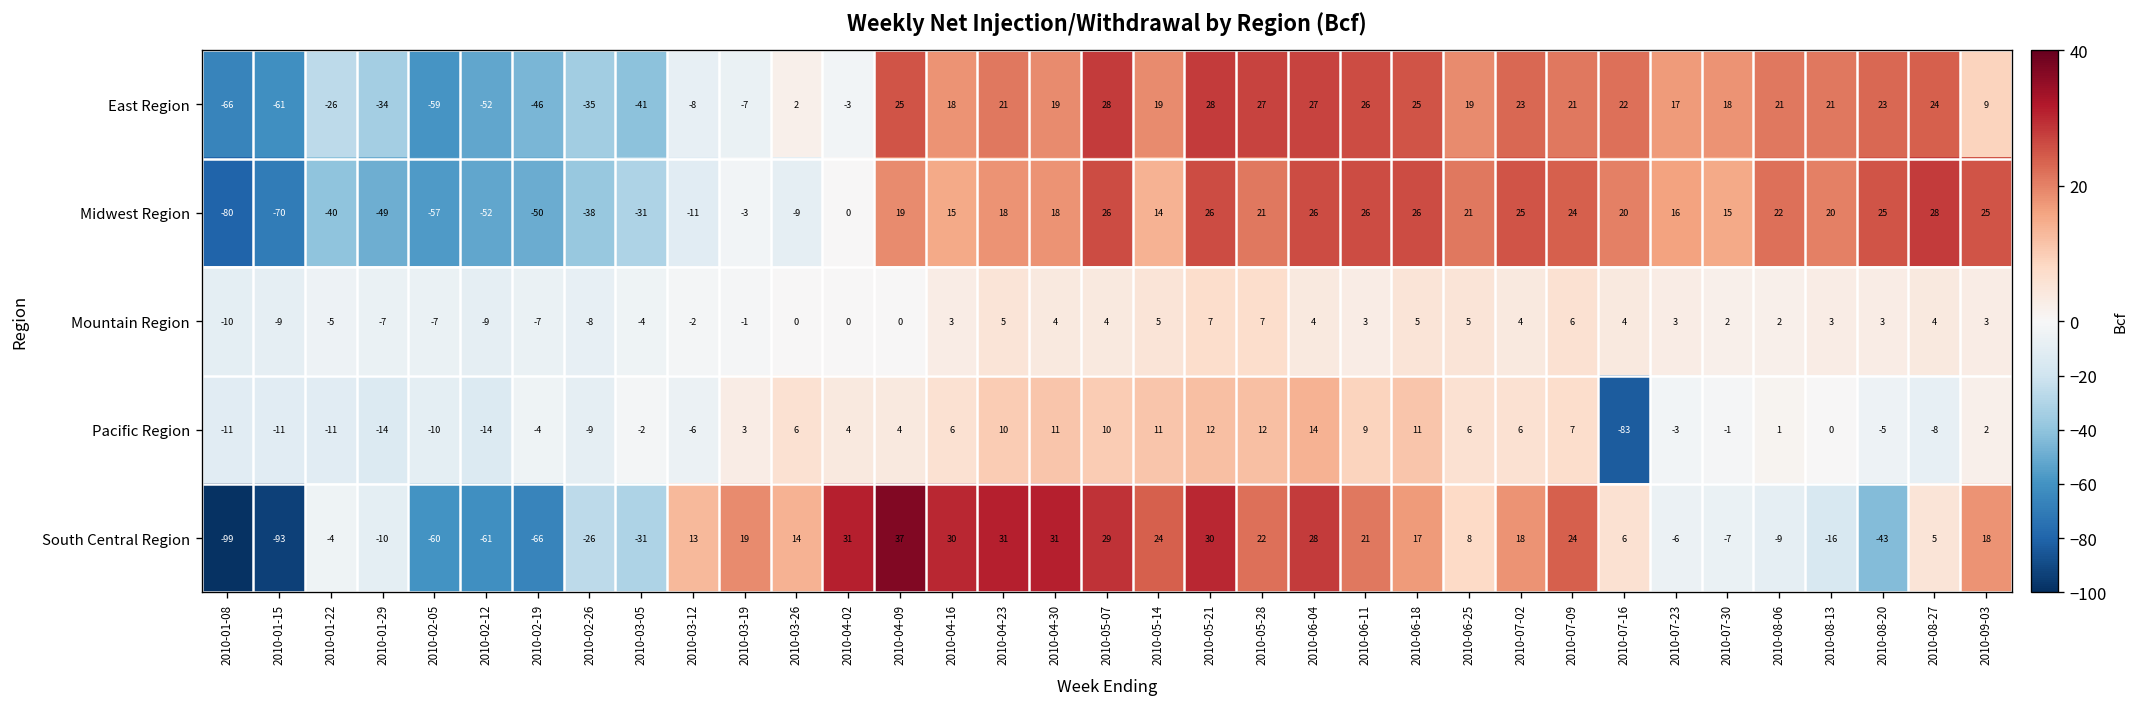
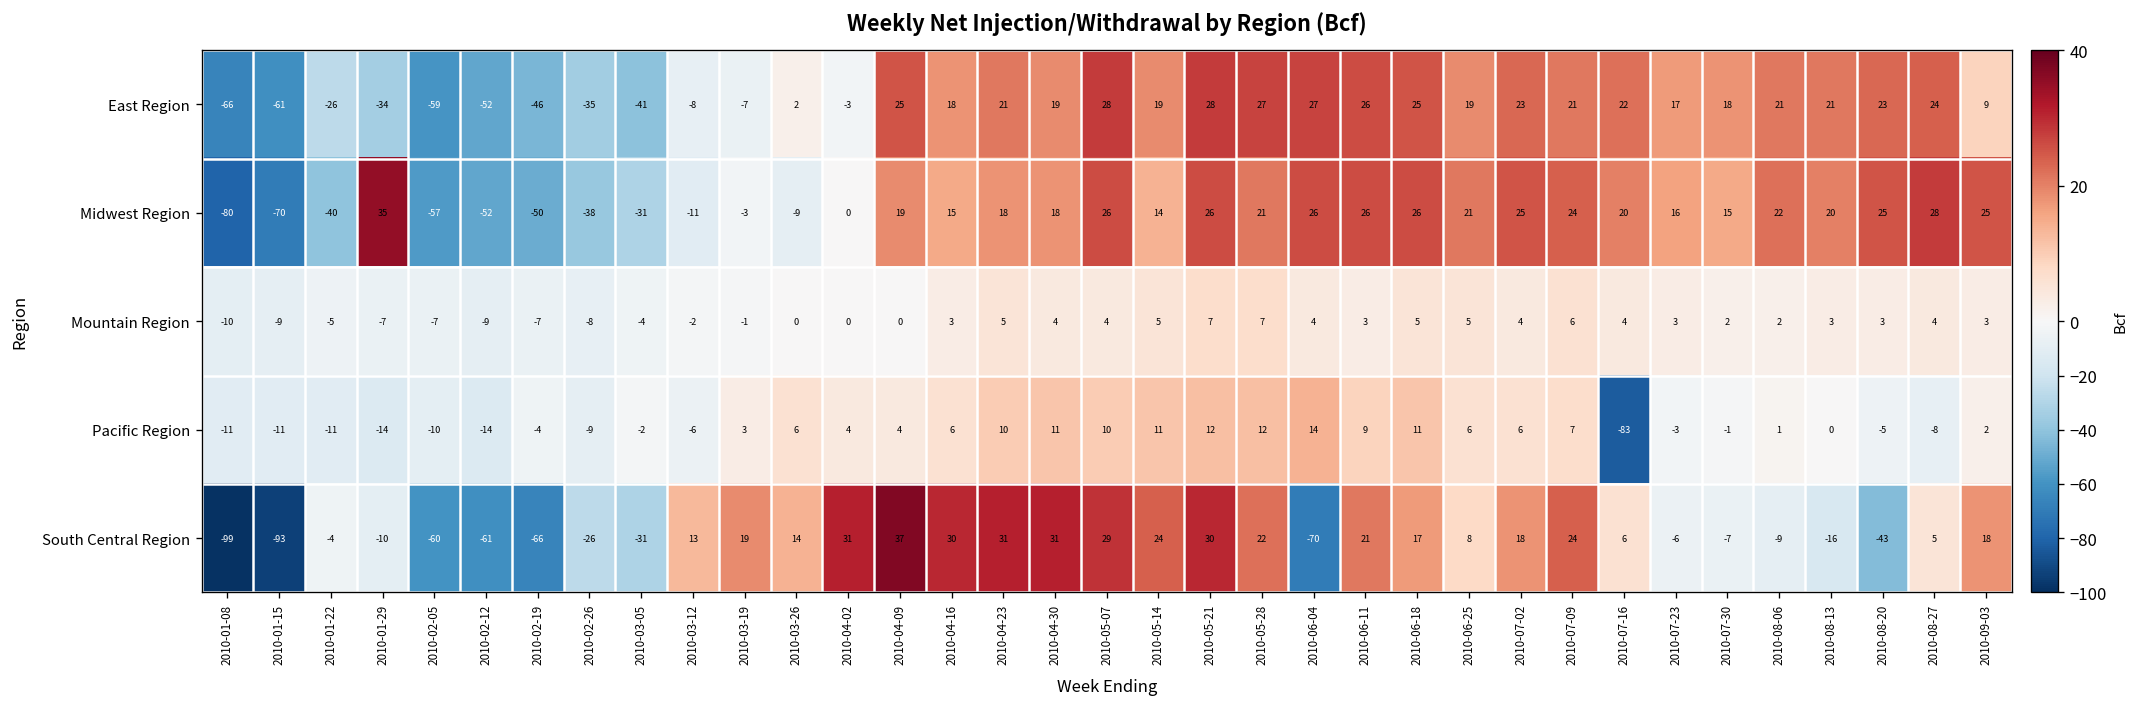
  {
    "East Region": {
      "2010-01-08": -66,
      "2010-01-15": -61,
      "2010-01-22": -26,
      "2010-01-29": -34,
      "2010-02-05": -59,
      "2010-02-12": -52,
      "2010-02-19": -46,
      "2010-02-26": -35,
      "2010-03-05": -41,
      "2010-03-12": -8,
      "2010-03-19": -7,
      "2010-03-26": 2,
      "2010-04-02": -3,
      "2010-04-09": 25,
      "2010-04-16": 18,
      "2010-04-23": 21,
      "2010-04-30": 19,
      "2010-05-07": 28,
      "2010-05-14": 19,
      "2010-05-21": 28,
      "2010-05-28": 27,
      "2010-06-04": 27,
      "2010-06-11": 26,
      "2010-06-18": 25,
      "2010-06-25": 19,
      "2010-07-02": 23,
      "2010-07-09": 21,
      "2010-07-16": 22,
      "2010-07-23": 17,
      "2010-07-30": 18,
      "2010-08-06": 21,
      "2010-08-13": 21,
      "2010-08-20": 23,
      "2010-08-27": 24,
      "2010-09-03": 9
    },
    "Midwest Region": {
      "2010-01-08": -80,
      "2010-01-15": -70,
      "2010-01-22": -40,
-     "2010-01-29": -49,
+     "2010-01-29": 35,
      "2010-02-05": -57,
      "2010-02-12": -52,
      "2010-02-19": -50,
      "2010-02-26": -38,
      "2010-03-05": -31,
      "2010-03-12": -11,
      "2010-03-19": -3,
      "2010-03-26": -9,
      "2010-04-02": 0,
      "2010-04-09": 19,
      "2010-04-16": 15,
      "2010-04-23": 18,
      "2010-04-30": 18,
      "2010-05-07": 26,
      "2010-05-14": 14,
      "2010-05-21": 26,
      "2010-05-28": 21,
      "2010-06-04": 26,
      "2010-06-11": 26,
      "2010-06-18": 26,
      "2010-06-25": 21,
      "2010-07-02": 25,
      "2010-07-09": 24,
      "2010-07-16": 20,
      "2010-07-23": 16,
      "2010-07-30": 15,
      "2010-08-06": 22,
      "2010-08-13": 20,
      "2010-08-20": 25,
      "2010-08-27": 28,
      "2010-09-03": 25
    },
    "Mountain Region": {
      "2010-01-08": -10,
      "2010-01-15": -9,
      "2010-01-22": -5,
      "2010-01-29": -7,
      "2010-02-05": -7,
      "2010-02-12": -9,
      "2010-02-19": -7,
      "2010-02-26": -8,
      "2010-03-05": -4,
      "2010-03-12": -2,
      "2010-03-19": -1,
      "2010-03-26": 0,
      "2010-04-02": 0,
      "2010-04-09": 0,
      "2010-04-16": 3,
      "2010-04-23": 5,
      "2010-04-30": 4,
      "2010-05-07": 4,
      "2010-05-14": 5,
      "2010-05-21": 7,
      "2010-05-28": 7,
      "2010-06-04": 4,
      "2010-06-11": 3,
      "2010-06-18": 5,
      "2010-06-25": 5,
      "2010-07-02": 4,
      "2010-07-09": 6,
      "2010-07-16": 4,
      "2010-07-23": 3,
      "2010-07-30": 2,
      "2010-08-06": 2,
      "2010-08-13": 3,
      "2010-08-20": 3,
      "2010-08-27": 4,
      "2010-09-03": 3
    },
    "Pacific Region": {
      "2010-01-08": -11,
      "2010-01-15": -11,
      "2010-01-22": -11,
      "2010-01-29": -14,
      "2010-02-05": -10,
      "2010-02-12": -14,
      "2010-02-19": -4,
      "2010-02-26": -9,
      "2010-03-05": -2,
      "2010-03-12": -6,
      "2010-03-19": 3,
      "2010-03-26": 6,
      "2010-04-02": 4,
      "2010-04-09": 4,
      "2010-04-16": 6,
      "2010-04-23": 10,
      "2010-04-30": 11,
      "2010-05-07": 10,
      "2010-05-14": 11,
      "2010-05-21": 12,
      "2010-05-28": 12,
      "2010-06-04": 14,
      "2010-06-11": 9,
      "2010-06-18": 11,
      "2010-06-25": 6,
      "2010-07-02": 6,
      "2010-07-09": 7,
      "2010-07-16": -83,
      "2010-07-23": -3,
      "2010-07-30": -1,
      "2010-08-06": 1,
      "2010-08-13": 0,
      "2010-08-20": -5,
      "2010-08-27": -8,
      "2010-09-03": 2
    },
    "South Central Region": {
      "2010-01-08": -99,
      "2010-01-15": -93,
      "2010-01-22": -4,
      "2010-01-29": -10,
      "2010-02-05": -60,
      "2010-02-12": -61,
      "2010-02-19": -66,
      "2010-02-26": -26,
      "2010-03-05": -31,
      "2010-03-12": 13,
      "2010-03-19": 19,
      "2010-03-26": 14,
      "2010-04-02": 31,
      "2010-04-09": 37,
      "2010-04-16": 30,
      "2010-04-23": 31,
      "2010-04-30": 31,
      "2010-05-07": 29,
      "2010-05-14": 24,
      "2010-05-21": 30,
      "2010-05-28": 22,
-     "2010-06-04": 28,
+     "2010-06-04": -70,
      "2010-06-11": 21,
      "2010-06-18": 17,
      "2010-06-25": 8,
      "2010-07-02": 18,
      "2010-07-09": 24,
      "2010-07-16": 6,
      "2010-07-23": -6,
      "2010-07-30": -7,
      "2010-08-06": -9,
      "2010-08-13": -16,
      "2010-08-20": -43,
      "2010-08-27": 5,
      "2010-09-03": 18
    }
  }
